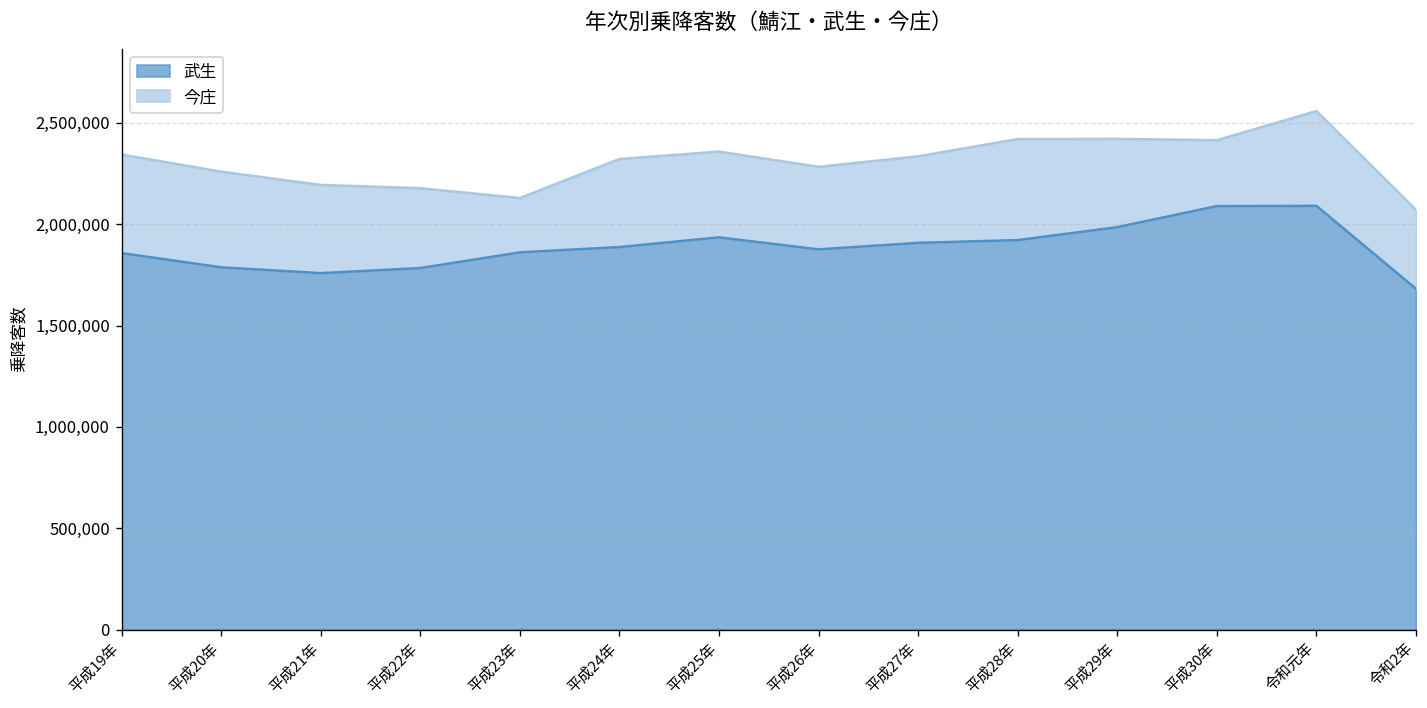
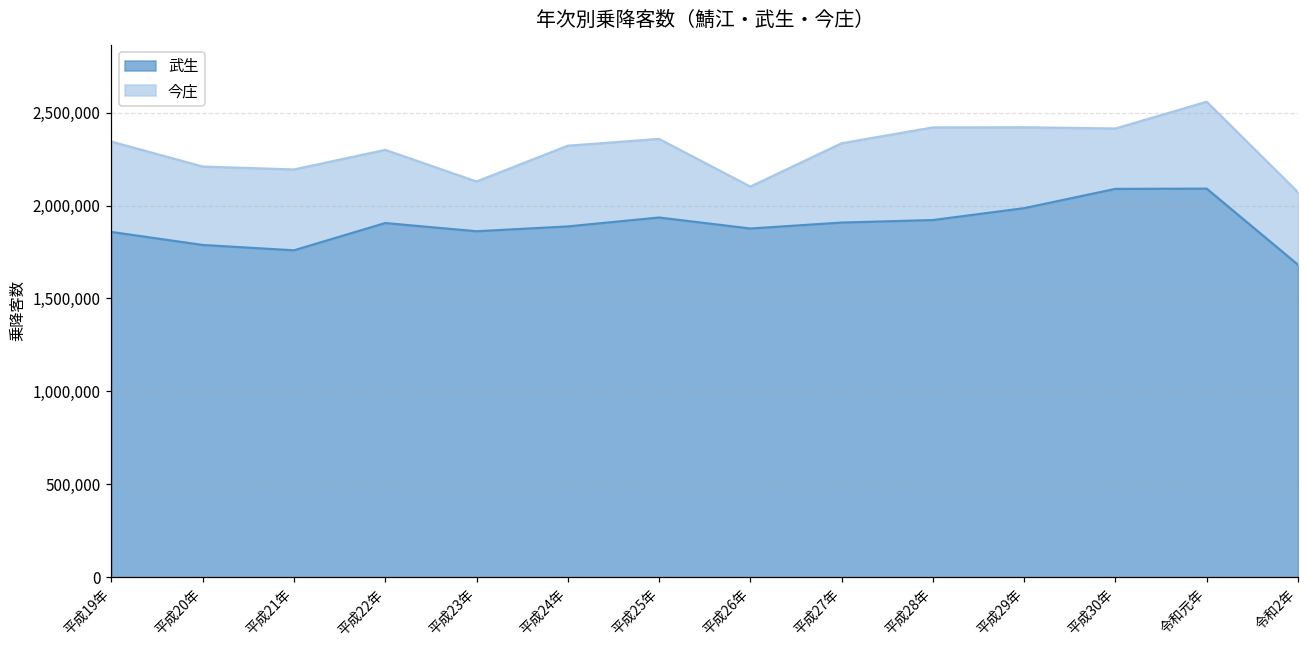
  {
    "武生": {
      "平成19年": "1,860,000",
      "平成20年": "1,790,000",
      "平成21年": "1,760,000",
-     "平成22年": "1,780,000",
+     "平成22年": "1,910,000",
      "平成23年": "1,860,000",
      "平成24年": "1,890,000",
      "平成25年": "1,940,000",
      "平成26年": "1,880,000",
      "平成27年": "1,910,000",
      "平成28年": "1,920,000",
      "平成29年": "1,990,000",
      "平成30年": "2,090,000",
      "令和元年": "2,090,000",
      "令和2年": "1,680,000"
    },
    "今庄": {
      "平成19年": "490,000",
-     "平成20年": "470,000",
+     "平成20年": "420,000",
      "平成21年": "440,000",
      "平成22年": "390,000",
      "平成23年": "270,000",
      "平成24年": "430,000",
      "平成25年": "420,000",
-     "平成26年": "410,000",
+     "平成26年": "230,000",
      "平成27年": "430,000",
      "平成28年": "500,000",
      "平成29年": "440,000",
      "平成30年": "330,000",
      "令和元年": "470,000",
      "令和2年": "390,000"
    }
  }
